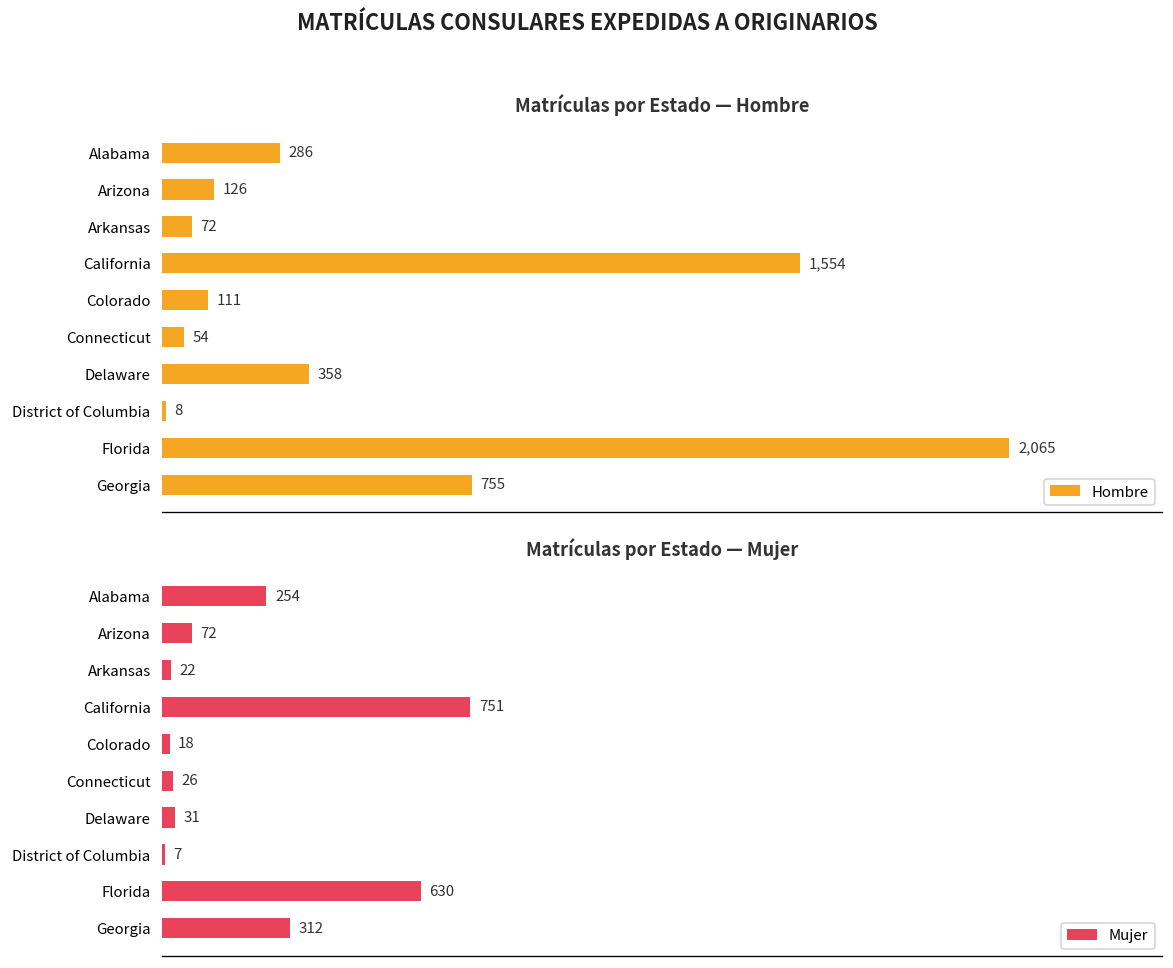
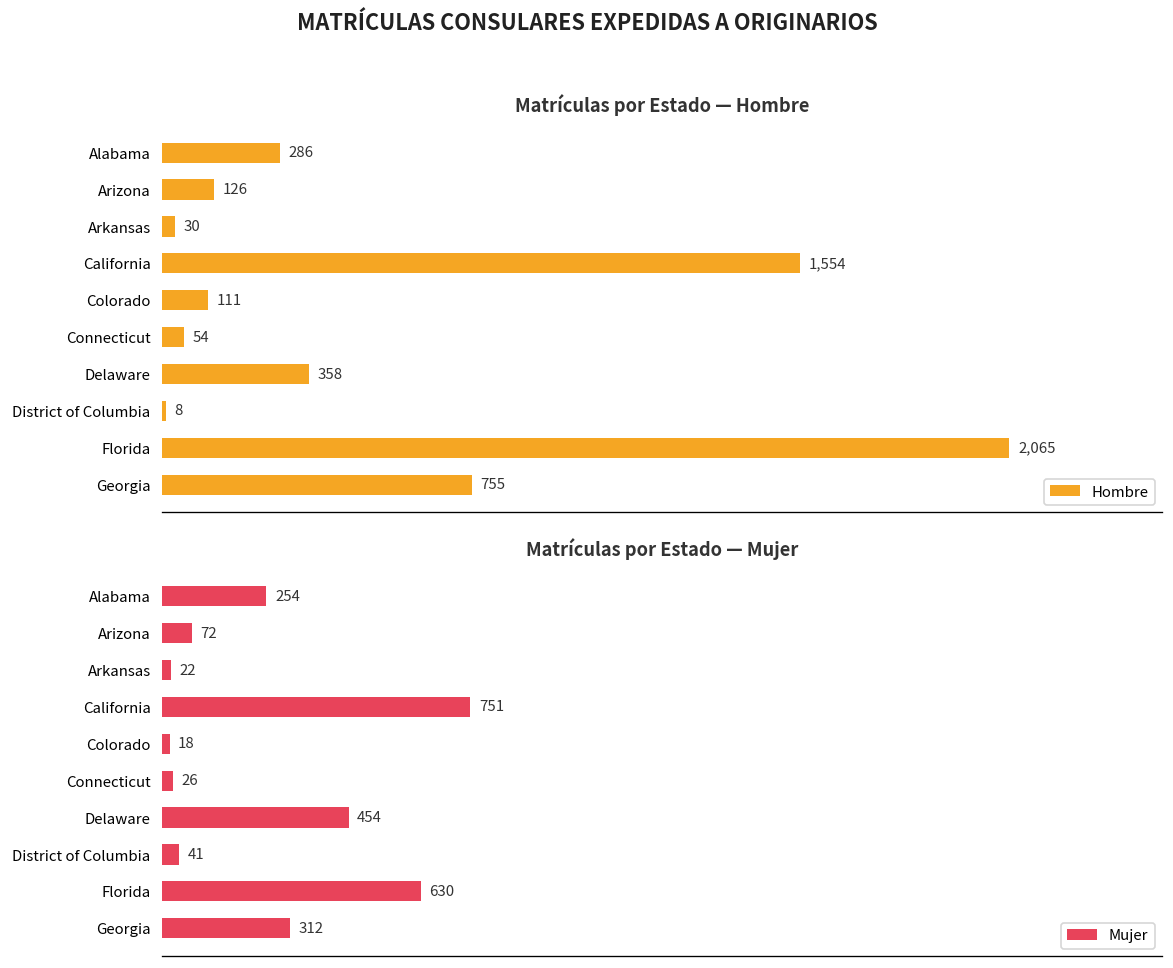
  {
    "Matrículas por Estado — Hombre": {
      "Alabama": "286",
      "Arizona": "126",
-     "Arkansas": "72",
+     "Arkansas": "30",
      "California": "1,554",
      "Colorado": "111",
      "Connecticut": "54",
      "Delaware": "358",
      "District of Columbia": "8",
      "Florida": "2,065",
      "Georgia": "755"
    },
    "Matrículas por Estado — Mujer": {
      "Alabama": "254",
      "Arizona": "72",
      "Arkansas": "22",
      "California": "751",
      "Colorado": "18",
      "Connecticut": "26",
-     "Delaware": "31",
-     "District of Columbia": "7",
+     "Delaware": "454",
+     "District of Columbia": "41",
      "Florida": "630",
      "Georgia": "312"
    }
  }
